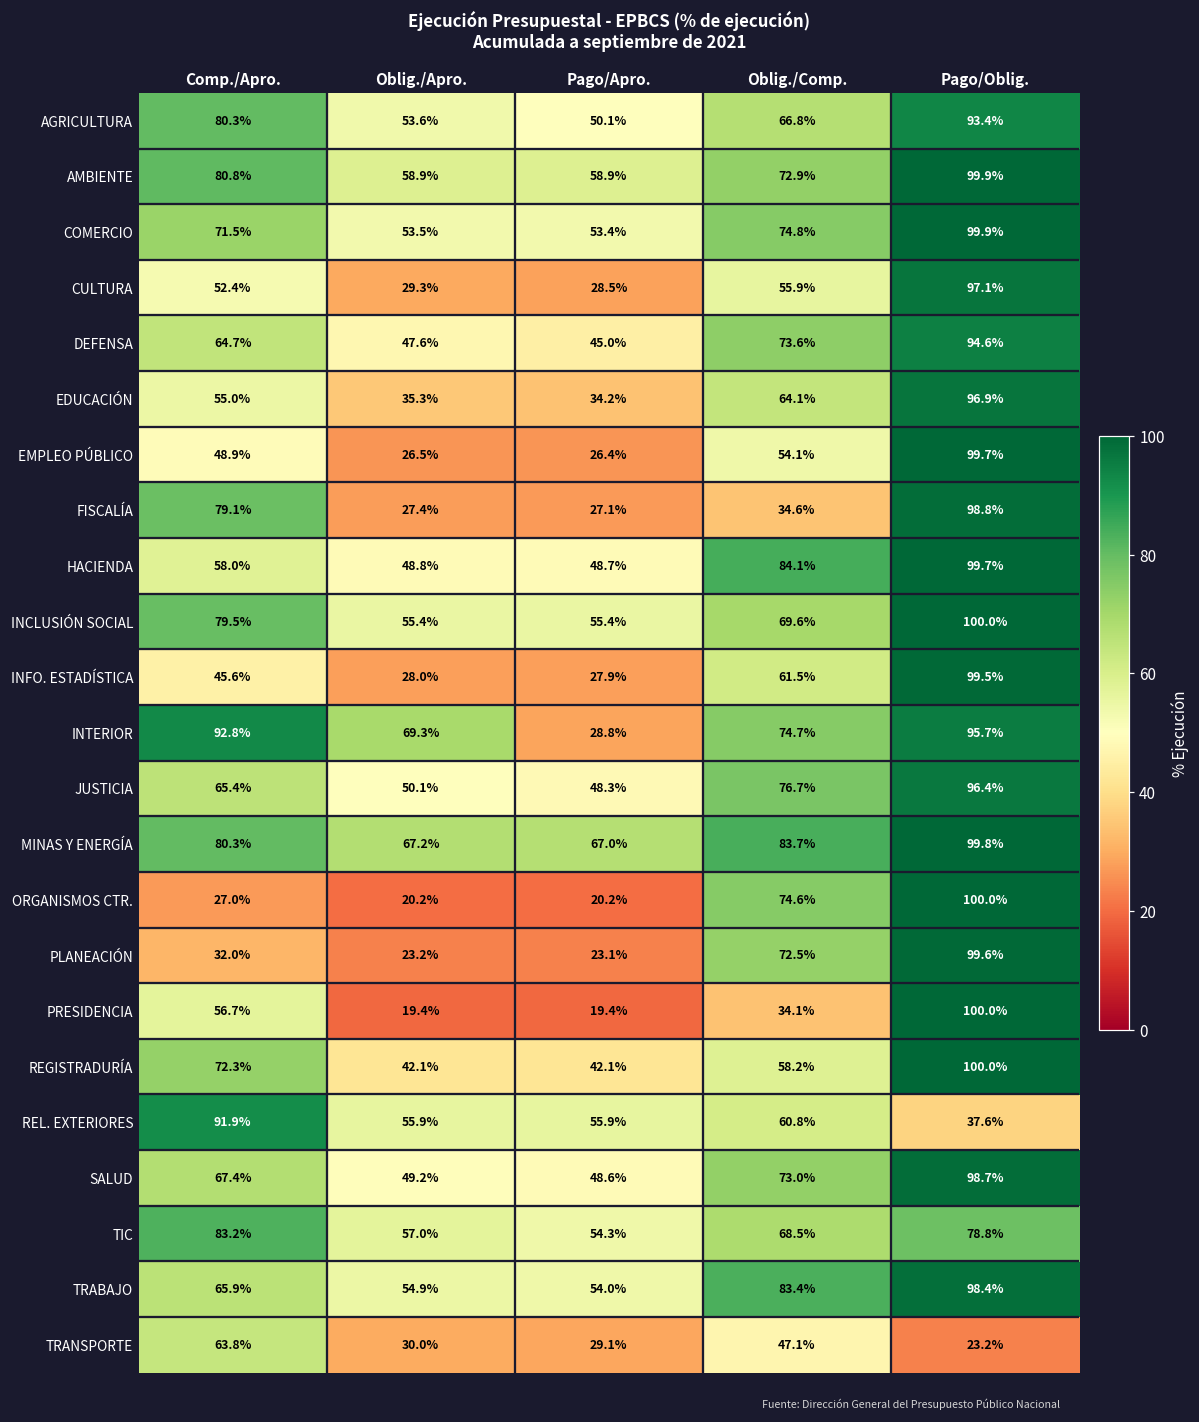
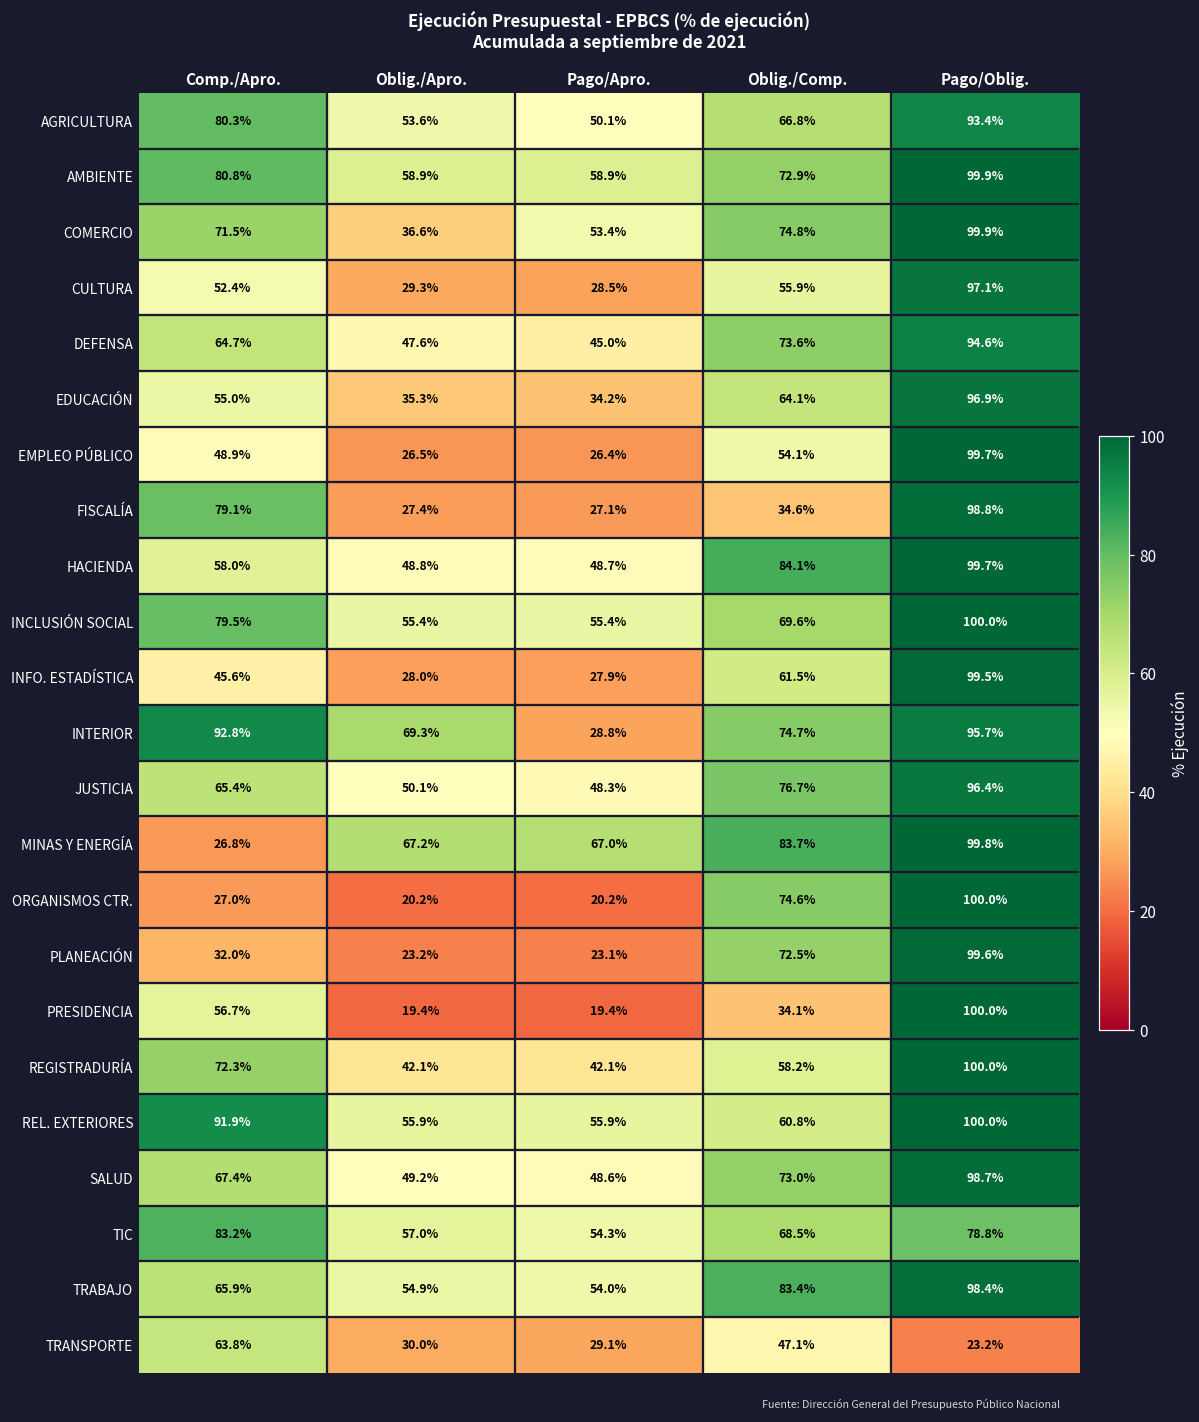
  {
    "AGRICULTURA": {
      "Comp./Apro.": "80.3%",
      "Oblig./Apro.": "53.6%",
      "Pago/Apro.": "50.1%",
      "Oblig./Comp.": "66.8%",
      "Pago/Oblig.": "93.4%"
    },
    "AMBIENTE": {
      "Comp./Apro.": "80.8%",
      "Oblig./Apro.": "58.9%",
      "Pago/Apro.": "58.9%",
      "Oblig./Comp.": "72.9%",
      "Pago/Oblig.": "99.9%"
    },
    "COMERCIO": {
      "Comp./Apro.": "71.5%",
-     "Oblig./Apro.": "53.5%",
+     "Oblig./Apro.": "36.6%",
      "Pago/Apro.": "53.4%",
      "Oblig./Comp.": "74.8%",
      "Pago/Oblig.": "99.9%"
    },
    "CULTURA": {
      "Comp./Apro.": "52.4%",
      "Oblig./Apro.": "29.3%",
      "Pago/Apro.": "28.5%",
      "Oblig./Comp.": "55.9%",
      "Pago/Oblig.": "97.1%"
    },
    "DEFENSA": {
      "Comp./Apro.": "64.7%",
      "Oblig./Apro.": "47.6%",
      "Pago/Apro.": "45.0%",
      "Oblig./Comp.": "73.6%",
      "Pago/Oblig.": "94.6%"
    },
    "EDUCACIÓN": {
      "Comp./Apro.": "55.0%",
      "Oblig./Apro.": "35.3%",
      "Pago/Apro.": "34.2%",
      "Oblig./Comp.": "64.1%",
      "Pago/Oblig.": "96.9%"
    },
    "EMPLEO PÚBLICO": {
      "Comp./Apro.": "48.9%",
      "Oblig./Apro.": "26.5%",
      "Pago/Apro.": "26.4%",
      "Oblig./Comp.": "54.1%",
      "Pago/Oblig.": "99.7%"
    },
    "FISCALÍA": {
      "Comp./Apro.": "79.1%",
      "Oblig./Apro.": "27.4%",
      "Pago/Apro.": "27.1%",
      "Oblig./Comp.": "34.6%",
      "Pago/Oblig.": "98.8%"
    },
    "HACIENDA": {
      "Comp./Apro.": "58.0%",
      "Oblig./Apro.": "48.8%",
      "Pago/Apro.": "48.7%",
      "Oblig./Comp.": "84.1%",
      "Pago/Oblig.": "99.7%"
    },
    "INCLUSIÓN SOCIAL": {
      "Comp./Apro.": "79.5%",
      "Oblig./Apro.": "55.4%",
      "Pago/Apro.": "55.4%",
      "Oblig./Comp.": "69.6%",
      "Pago/Oblig.": "100.0%"
    },
    "INFO. ESTADÍSTICA": {
      "Comp./Apro.": "45.6%",
      "Oblig./Apro.": "28.0%",
      "Pago/Apro.": "27.9%",
      "Oblig./Comp.": "61.5%",
      "Pago/Oblig.": "99.5%"
    },
    "INTERIOR": {
      "Comp./Apro.": "92.8%",
      "Oblig./Apro.": "69.3%",
      "Pago/Apro.": "28.8%",
      "Oblig./Comp.": "74.7%",
      "Pago/Oblig.": "95.7%"
    },
    "JUSTICIA": {
      "Comp./Apro.": "65.4%",
      "Oblig./Apro.": "50.1%",
      "Pago/Apro.": "48.3%",
      "Oblig./Comp.": "76.7%",
      "Pago/Oblig.": "96.4%"
    },
    "MINAS Y ENERGÍA": {
-     "Comp./Apro.": "80.3%",
+     "Comp./Apro.": "26.8%",
      "Oblig./Apro.": "67.2%",
      "Pago/Apro.": "67.0%",
      "Oblig./Comp.": "83.7%",
      "Pago/Oblig.": "99.8%"
    },
    "ORGANISMOS CTR.": {
      "Comp./Apro.": "27.0%",
      "Oblig./Apro.": "20.2%",
      "Pago/Apro.": "20.2%",
      "Oblig./Comp.": "74.6%",
      "Pago/Oblig.": "100.0%"
    },
    "PLANEACIÓN": {
      "Comp./Apro.": "32.0%",
      "Oblig./Apro.": "23.2%",
      "Pago/Apro.": "23.1%",
      "Oblig./Comp.": "72.5%",
      "Pago/Oblig.": "99.6%"
    },
    "PRESIDENCIA": {
      "Comp./Apro.": "56.7%",
      "Oblig./Apro.": "19.4%",
      "Pago/Apro.": "19.4%",
      "Oblig./Comp.": "34.1%",
      "Pago/Oblig.": "100.0%"
    },
    "REGISTRADURÍA": {
      "Comp./Apro.": "72.3%",
      "Oblig./Apro.": "42.1%",
      "Pago/Apro.": "42.1%",
      "Oblig./Comp.": "58.2%",
      "Pago/Oblig.": "100.0%"
    },
    "REL. EXTERIORES": {
      "Comp./Apro.": "91.9%",
      "Oblig./Apro.": "55.9%",
      "Pago/Apro.": "55.9%",
      "Oblig./Comp.": "60.8%",
-     "Pago/Oblig.": "37.6%"
+     "Pago/Oblig.": "100.0%"
    },
    "SALUD": {
      "Comp./Apro.": "67.4%",
      "Oblig./Apro.": "49.2%",
      "Pago/Apro.": "48.6%",
      "Oblig./Comp.": "73.0%",
      "Pago/Oblig.": "98.7%"
    },
    "TIC": {
      "Comp./Apro.": "83.2%",
      "Oblig./Apro.": "57.0%",
      "Pago/Apro.": "54.3%",
      "Oblig./Comp.": "68.5%",
      "Pago/Oblig.": "78.8%"
    },
    "TRABAJO": {
      "Comp./Apro.": "65.9%",
      "Oblig./Apro.": "54.9%",
      "Pago/Apro.": "54.0%",
      "Oblig./Comp.": "83.4%",
      "Pago/Oblig.": "98.4%"
    },
    "TRANSPORTE": {
      "Comp./Apro.": "63.8%",
      "Oblig./Apro.": "30.0%",
      "Pago/Apro.": "29.1%",
      "Oblig./Comp.": "47.1%",
      "Pago/Oblig.": "23.2%"
    }
  }
